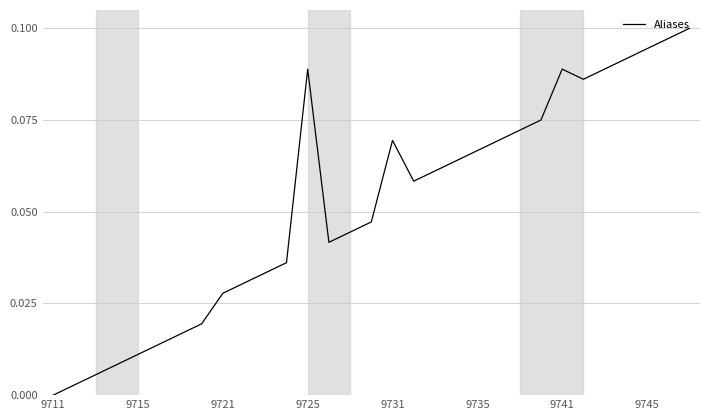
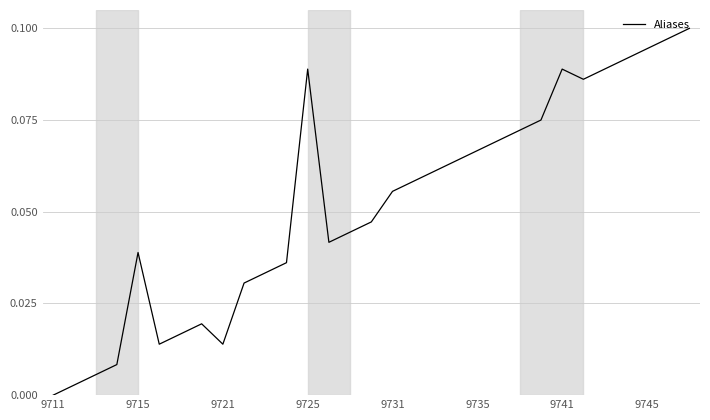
  {
    "9711": 0.000,
-   "9715": 0.011,
-   "9721": 0.028,
+   "9715": 0.039,
+   "9721": 0.014,
    "9725": 0.089,
-   "9731": 0.069,
+   "9731": 0.056,
    "9735": 0.067,
    "9741": 0.089,
    "9745": 0.094
  }
